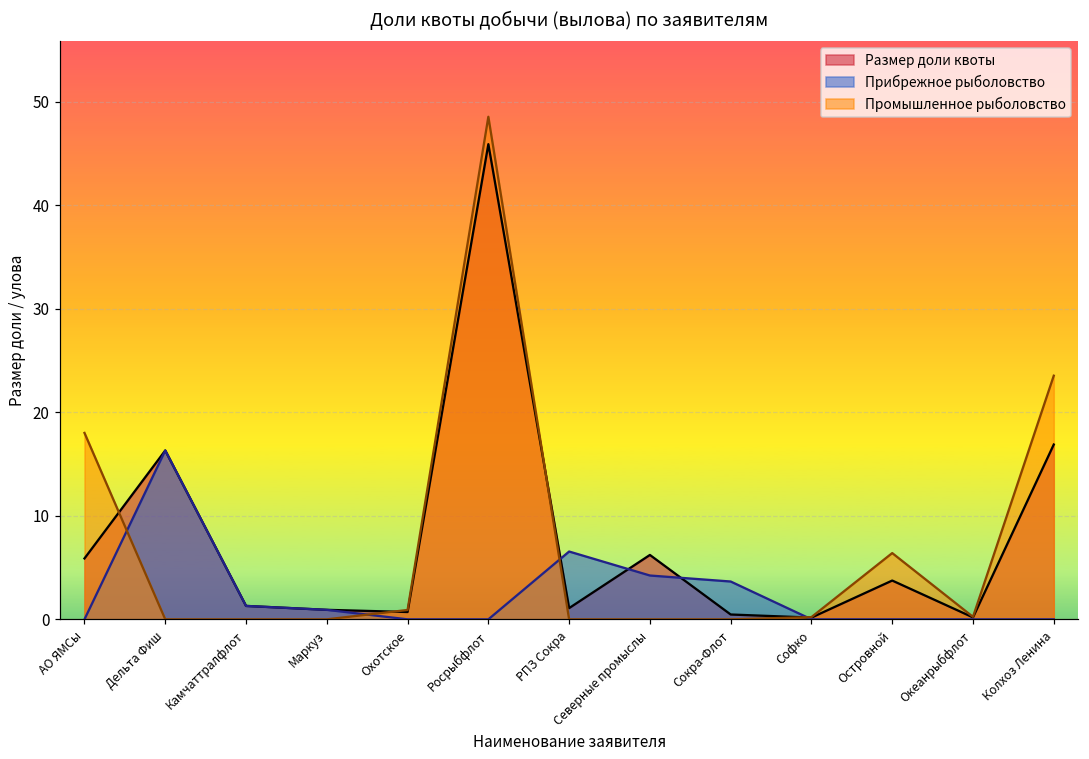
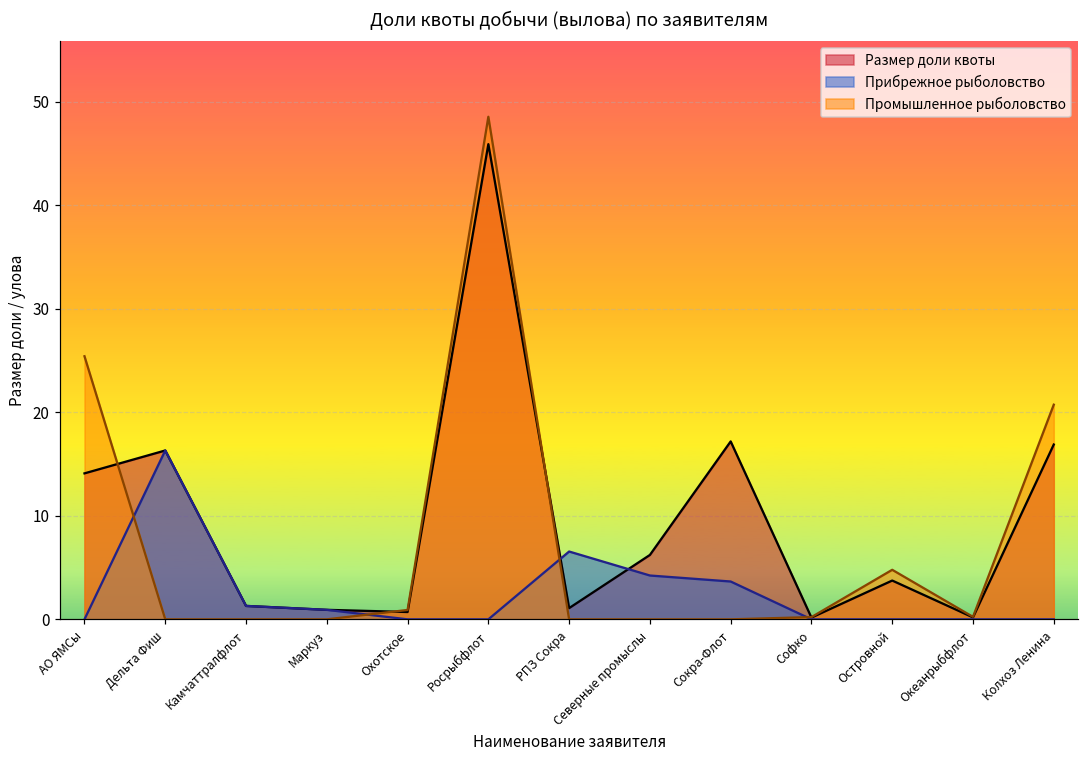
  {
    "Размер доли квоты": {
-     "АО ЯМСы": 6,
+     "АО ЯМСы": 14,
      "Росрыбфлот": 46,
      "РПЗ Сокра": 1,
      "Северные промыслы": 6,
-     "Сокра-Флот": 0,
+     "Сокра-Флот": 17,
      "Островной": 4,
      "Колхоз Ленина": 17
    },
    "Прибрежное рыболовство": {
      "АО ЯМСы": 0,
      "Охотское": 0,
      "Росрыбфлот": 0,
      "РПЗ Сокра": 7,
      "Северные промыслы": 4,
      "Сокра-Флот": 4,
      "Островной": 0,
      "Колхоз Ленина": 0
    },
    "Промышленное рыболовство": {
-     "АО ЯМСы": 18,
+     "АО ЯМСы": 25,
      "Дельта Фиш": 0,
      "Камчаттралфлот": 0,
      "Маркуз": 0,
      "Росрыбфлот": 49,
      "РПЗ Сокра": 0,
      "Северные промыслы": 0,
      "Сокра-Флот": 0,
-     "Островной": 6,
-     "Колхоз Ленина": 24
+     "Островной": 5,
+     "Колхоз Ленина": 21
    }
  }
